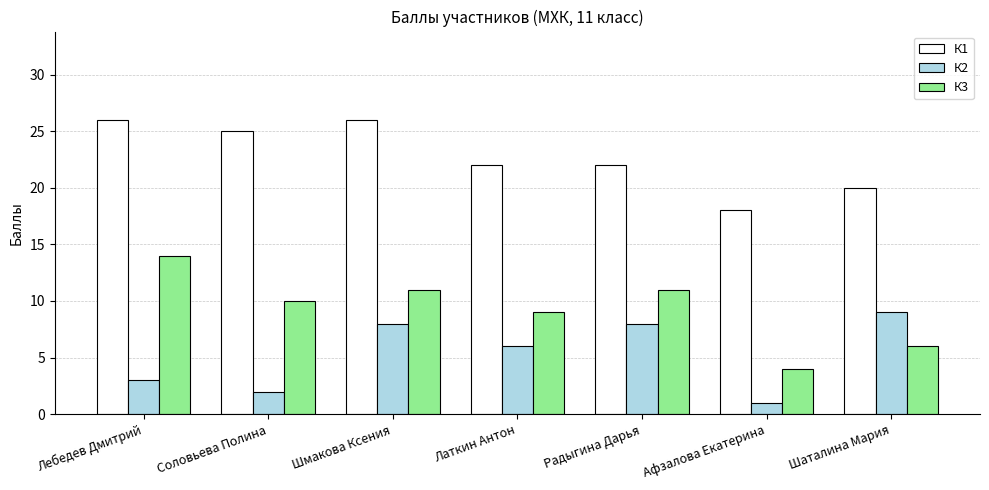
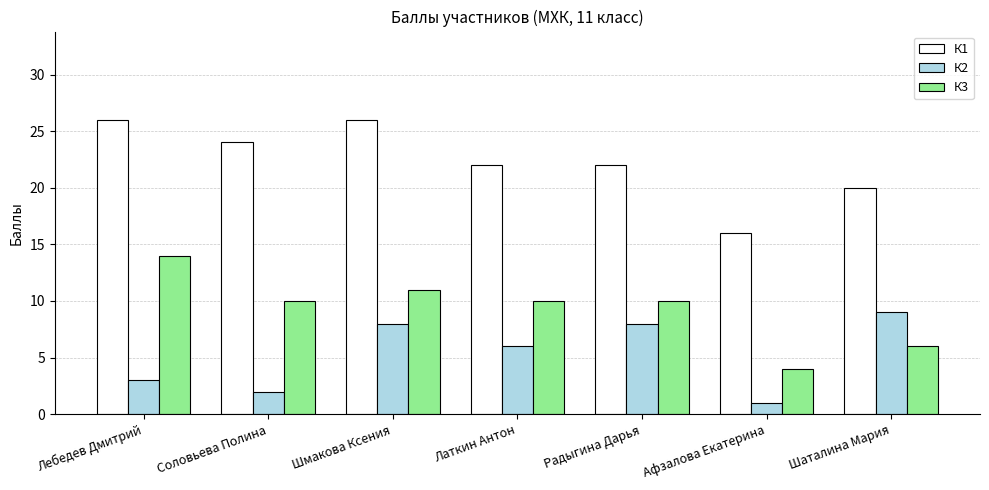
  {
    "К1": {
      "Лебедев Дмитрий": 26,
-     "Соловьева Полина": 25,
+     "Соловьева Полина": 24,
      "Шмакова Ксения": 26,
      "Латкин Антон": 22,
      "Радыгина Дарья": 22,
-     "Афзалова Екатерина": 18,
+     "Афзалова Екатерина": 16,
      "Шаталина Мария": 20
    },
    "К2": {
      "Лебедев Дмитрий": 3,
      "Соловьева Полина": 2,
      "Шмакова Ксения": 8,
      "Латкин Антон": 6,
      "Радыгина Дарья": 8,
      "Афзалова Екатерина": 1,
      "Шаталина Мария": 9
    },
    "К3": {
      "Лебедев Дмитрий": 14,
      "Соловьева Полина": 10,
      "Шмакова Ксения": 11,
-     "Латкин Антон": 9,
-     "Радыгина Дарья": 11,
+     "Латкин Антон": 10,
+     "Радыгина Дарья": 10,
      "Афзалова Екатерина": 4,
      "Шаталина Мария": 6
    }
  }
